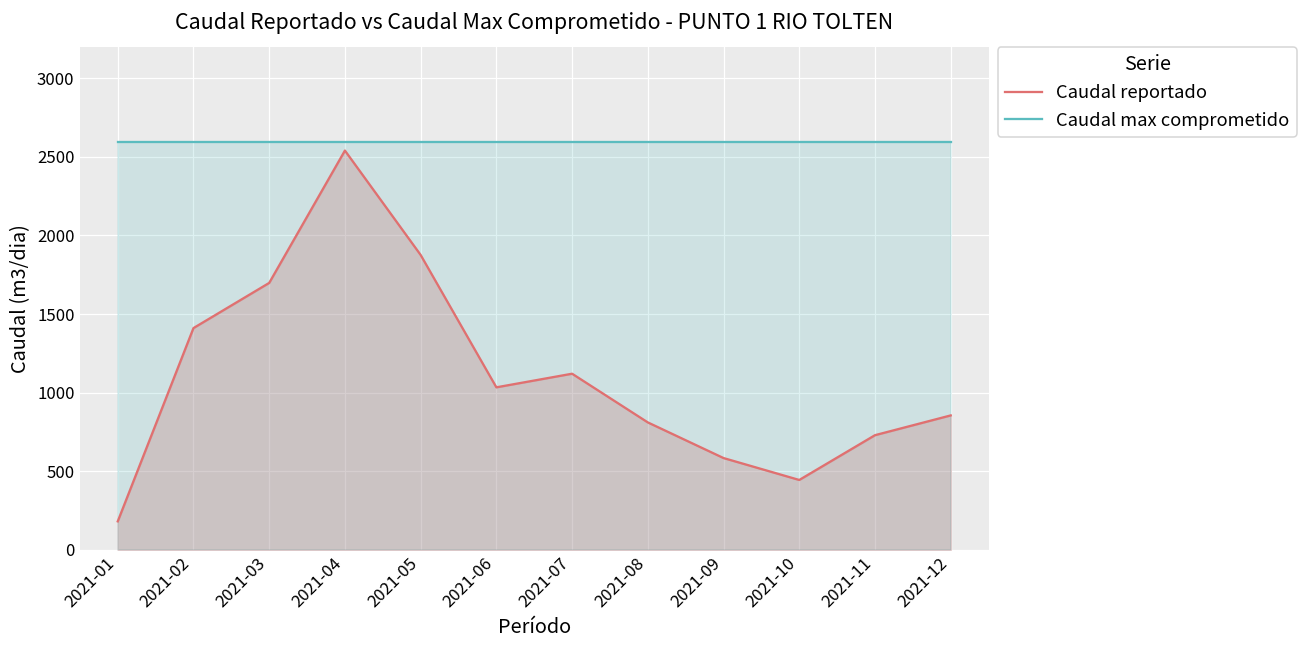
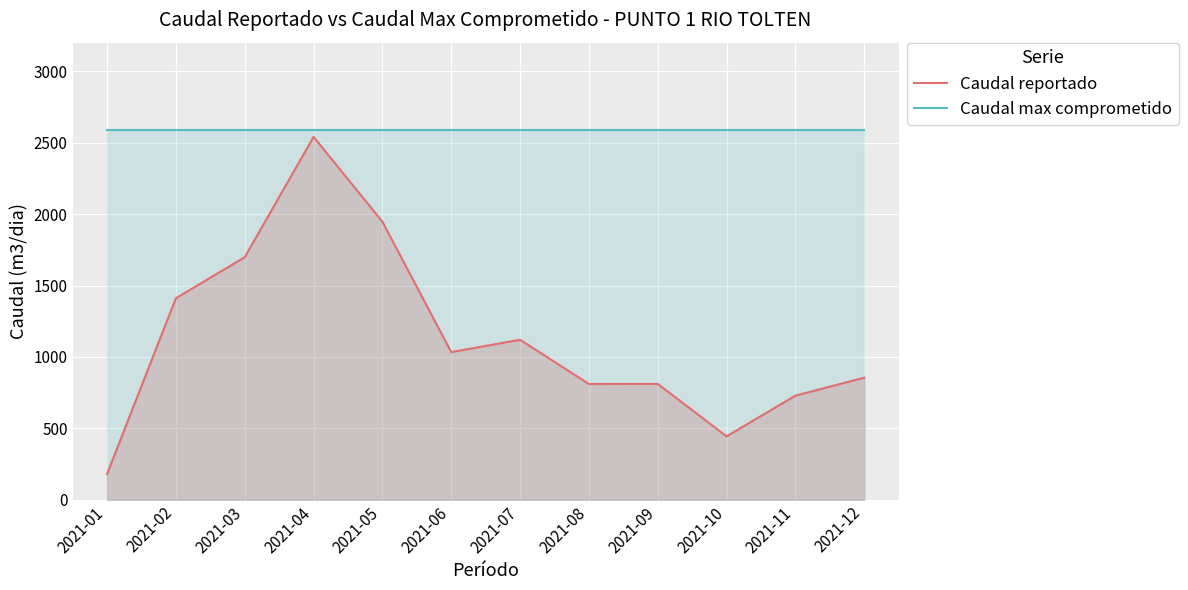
  {
    "Caudal reportado": {
      "2021-01": 180,
      "2021-02": 1410,
      "2021-03": 1700,
      "2021-04": 2540,
-     "2021-05": 1880,
+     "2021-05": 1950,
      "2021-06": 1030,
      "2021-07": 1120,
      "2021-08": 810,
-     "2021-09": 580,
+     "2021-09": 810,
      "2021-10": 440,
      "2021-11": 730,
      "2021-12": 860
    },
    "Caudal max comprometido": {
      "2021-01": 2590,
      "2021-02": 2590,
      "2021-03": 2590,
      "2021-04": 2590,
      "2021-05": 2590,
      "2021-06": 2590,
      "2021-07": 2590,
      "2021-08": 2590,
      "2021-09": 2590,
      "2021-10": 2590,
      "2021-11": 2590,
      "2021-12": 2590
    }
  }
